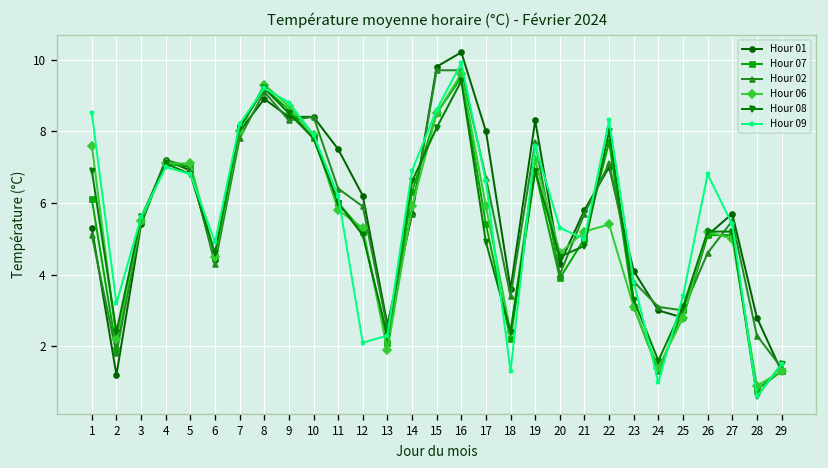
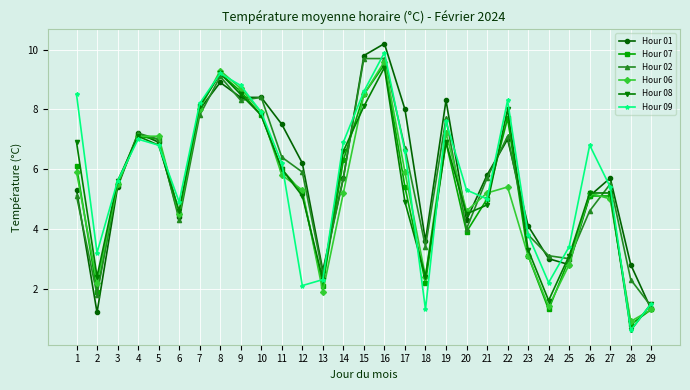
  {
    "Hour 06": {
-     "1": 7.6,
+     "1": 5.9,
      "2": 2.2,
      "5": 7.1,
      "8": 9.3,
      "9": 8.7,
      "11": 5.8,
      "12": 5.3,
      "13": 1.9,
-     "14": 5.9,
+     "14": 5.2,
      "16": 9.6,
      "17": 5.9,
      "19": 7.2,
      "20": 4.6,
      "21": 5.2,
      "22": 5.4,
      "24": 1.4,
      "27": 5.0,
      "28": 0.9
    },
    "Hour 09": {
      "1": 8.5,
      "2": 3.2,
      "4": 7.0,
      "6": 4.9,
      "7": 8.2,
      "9": 8.8,
      "11": 6.2,
      "12": 2.1,
      "14": 6.9,
      "15": 8.6,
      "16": 9.9,
      "17": 6.6,
      "18": 1.3,
      "19": 7.6,
      "20": 5.3,
      "22": 8.3,
-     "24": 1.0,
+     "24": 2.2,
      "25": 3.4,
      "26": 6.8,
      "27": 5.4
    }
  }
